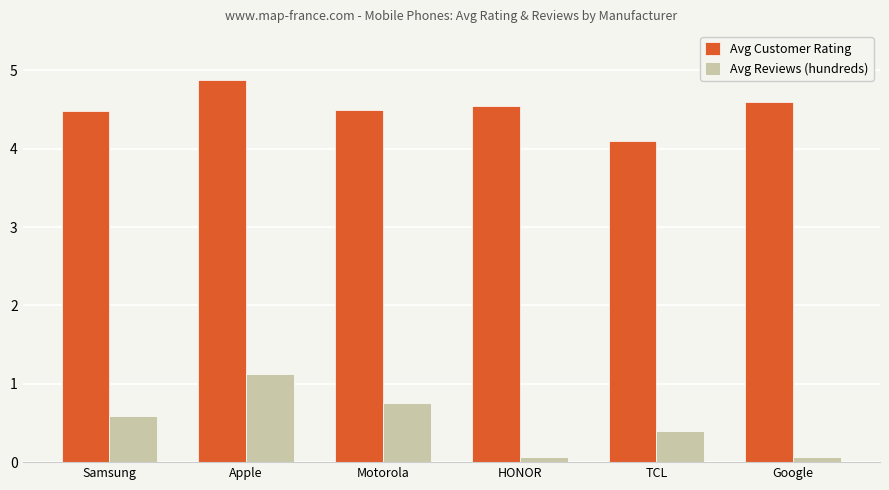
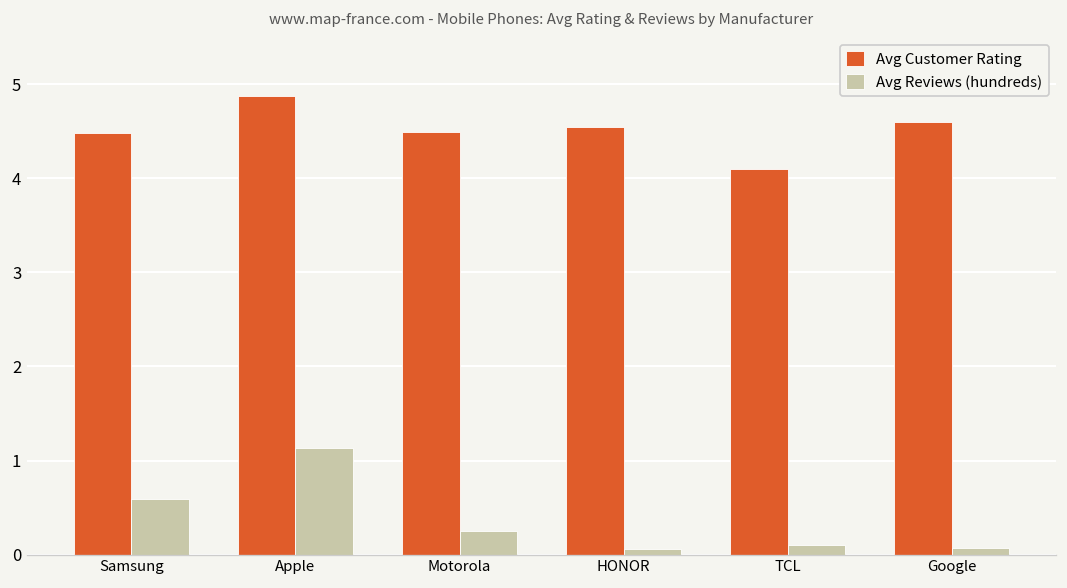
  {
    "Avg Customer Rating": {
      "Samsung": 4.5,
      "Apple": 4.9,
      "Motorola": 4.5,
      "HONOR": 4.6,
      "TCL": 4.1,
      "Google": 4.6
    },
    "Avg Reviews (hundreds)": {
      "Samsung": 0.6,
      "Apple": 1.1,
-     "Motorola": 0.8,
+     "Motorola": 0.3,
      "HONOR": 0.1,
-     "TCL": 0.4,
+     "TCL": 0.1,
      "Google": 0.1
    }
  }
